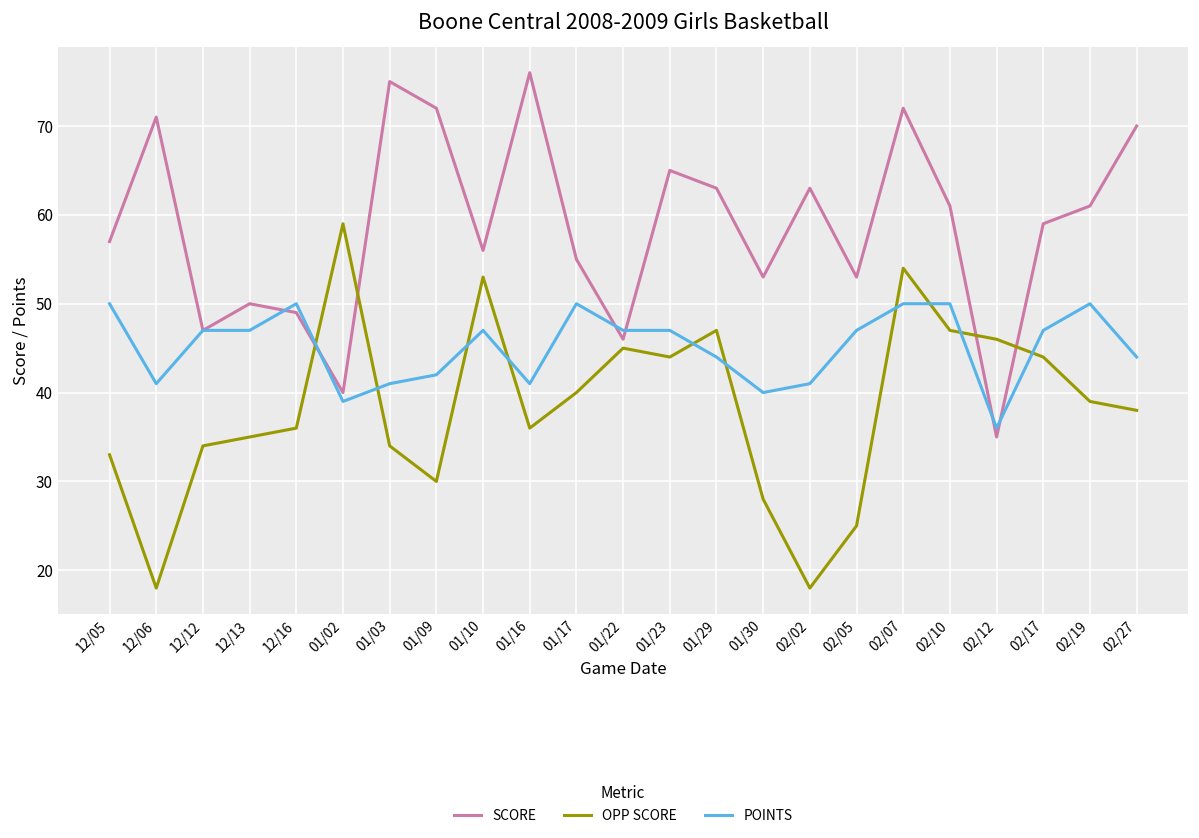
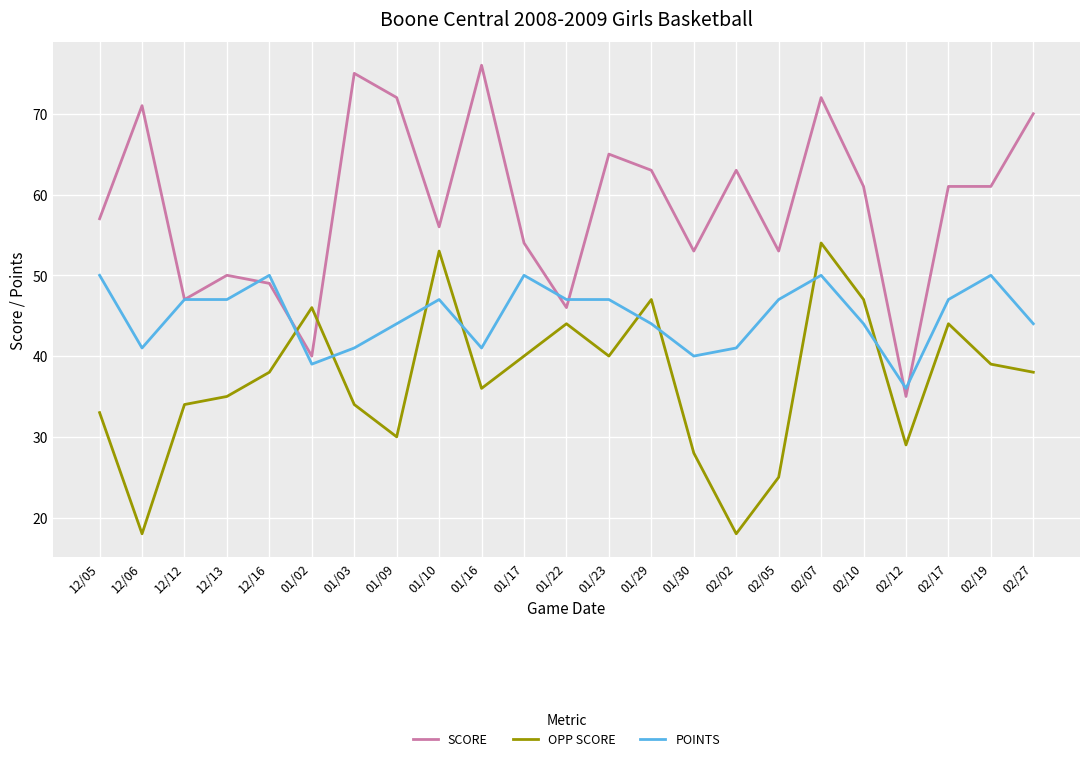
  {
    "SCORE": {
      "12/05": 57,
      "12/06": 71,
      "12/13": 50,
      "12/16": 49,
      "01/02": 40,
      "01/03": 75,
      "01/09": 72,
      "01/10": 56,
      "01/16": 76,
-     "01/17": 55,
+     "01/17": 54,
      "01/22": 46,
      "01/23": 65,
      "01/29": 63,
      "01/30": 53,
      "02/02": 63,
      "02/05": 53,
      "02/07": 72,
      "02/10": 61,
      "02/12": 35,
-     "02/17": 59,
+     "02/17": 61,
      "02/19": 61,
      "02/27": 70
    },
    "OPP SCORE": {
      "12/05": 33,
      "12/06": 18,
      "12/12": 34,
      "12/13": 35,
-     "12/16": 36,
-     "01/02": 59,
+     "12/16": 38,
+     "01/02": 46,
      "01/03": 34,
      "01/09": 30,
      "01/10": 53,
      "01/16": 36,
      "01/17": 40,
-     "01/22": 45,
-     "01/23": 44,
+     "01/22": 44,
+     "01/23": 40,
      "01/29": 47,
      "01/30": 28,
      "02/02": 18,
      "02/05": 25,
      "02/07": 54,
      "02/10": 47,
-     "02/12": 46,
+     "02/12": 29,
      "02/17": 44,
      "02/19": 39,
      "02/27": 38
    },
    "POINTS": {
      "12/05": 50,
      "12/06": 41,
      "12/13": 47,
      "12/16": 50,
      "01/02": 39,
      "01/03": 41,
-     "01/09": 42,
+     "01/09": 44,
      "01/10": 47,
      "01/16": 41,
      "01/17": 50,
      "01/22": 47,
      "01/23": 47,
      "01/29": 44,
      "01/30": 40,
      "02/02": 41,
      "02/05": 47,
      "02/07": 50,
-     "02/10": 50,
+     "02/10": 44,
      "02/12": 36,
      "02/17": 47,
      "02/19": 50,
      "02/27": 44
    }
  }
